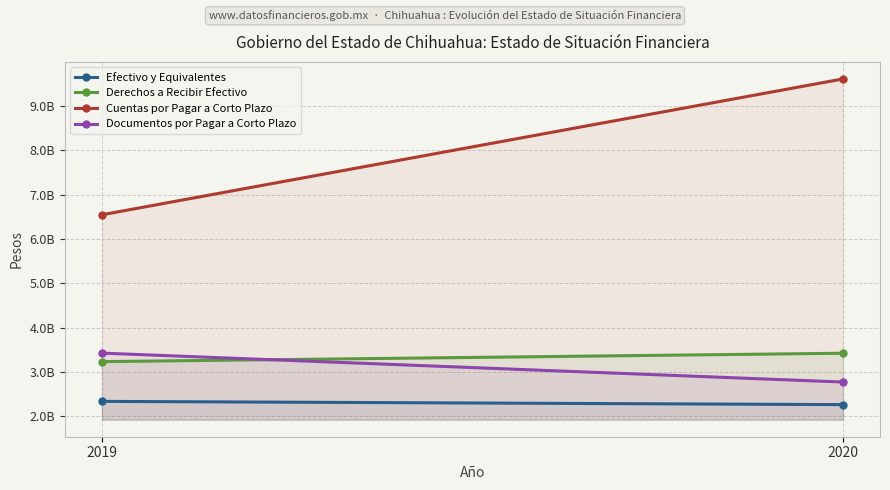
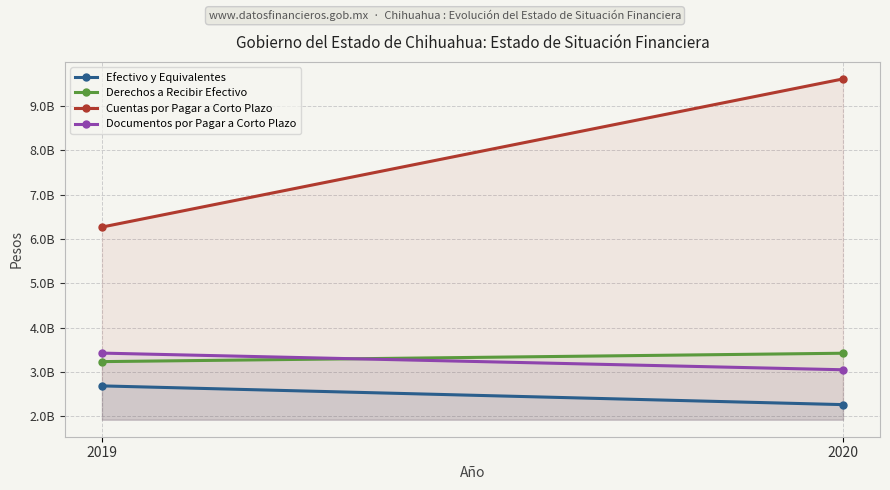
  {
    "Efectivo y Equivalentes": {
-     "2019": 2300000000,
+     "2019": 2700000000,
      "2020": 2300000000
    },
    "Derechos a Recibir Efectivo": {
      "2019": 3200000000,
      "2020": 3400000000
    },
    "Cuentas por Pagar a Corto Plazo": {
-     "2019": 6500000000,
+     "2019": 6300000000,
      "2020": 9600000000
    },
    "Documentos por Pagar a Corto Plazo": {
      "2019": 3400000000,
-     "2020": 2800000000
+     "2020": 3100000000
    }
  }
